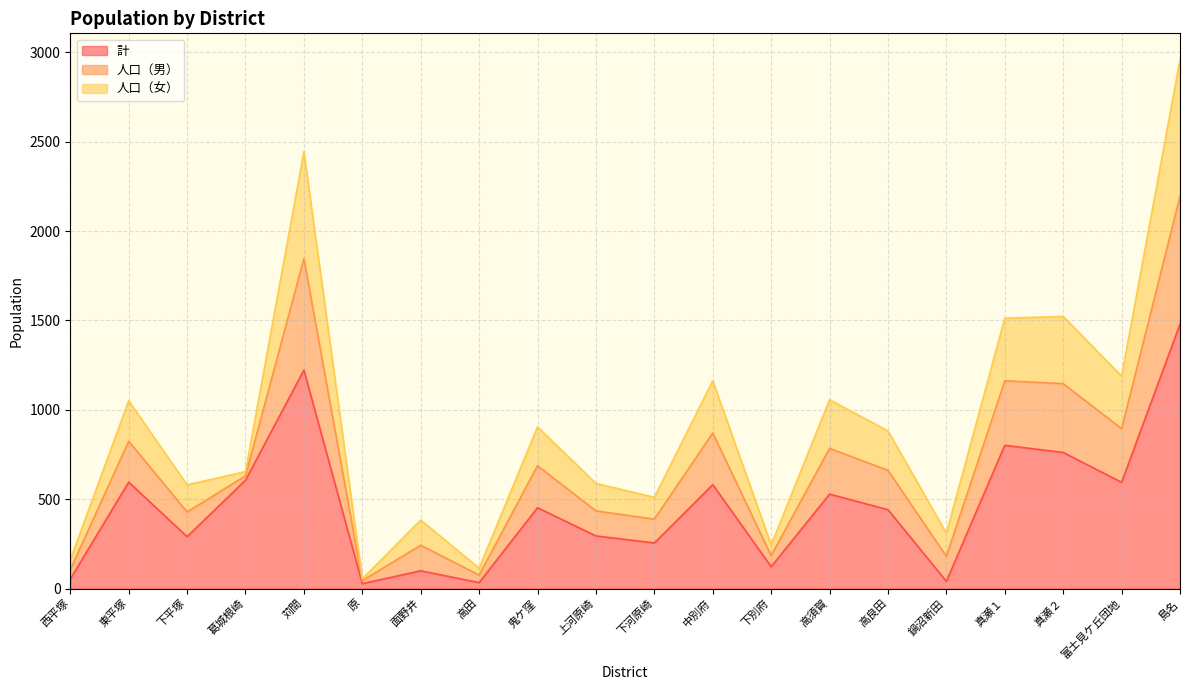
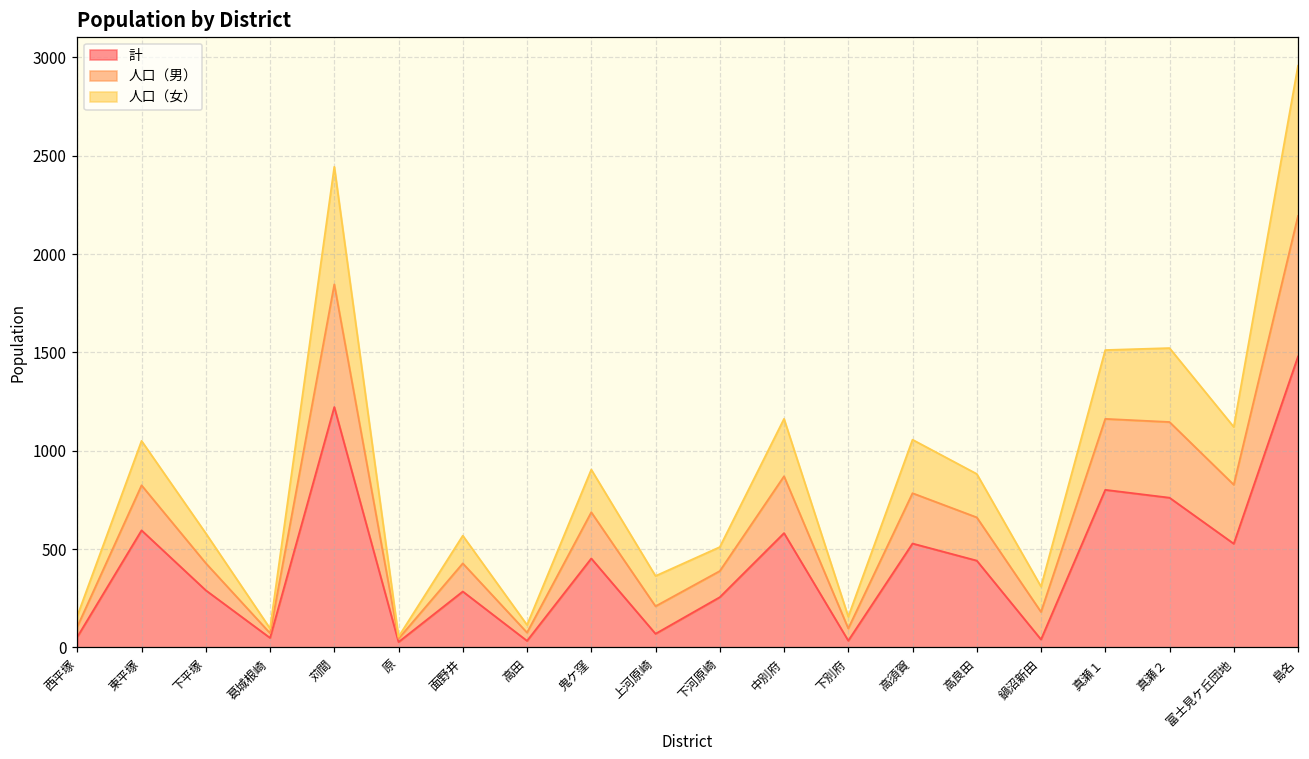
  {
    "計": {
      "西平塚": 50,
      "東平塚": 600,
      "下平塚": 290,
-     "葛城根崎": 610,
+     "葛城根崎": 50,
      "苅間": 1220,
      "原": 30,
-     "面野井": 100,
+     "面野井": 280,
      "高田": 30,
      "鬼ケ窪": 450,
-     "上河原崎": 290,
+     "上河原崎": 70,
      "下河原崎": 260,
      "中別府": 580,
-     "下別府": 120,
+     "下別府": 30,
      "高須賀": 530,
      "高良田": 440,
      "鍋沼新田": 40,
      "真瀬１": 800,
      "真瀬２": 760,
-     "富士見ケ丘団地": 590,
+     "富士見ケ丘団地": 530,
      "島名": 1480
    }
  }
